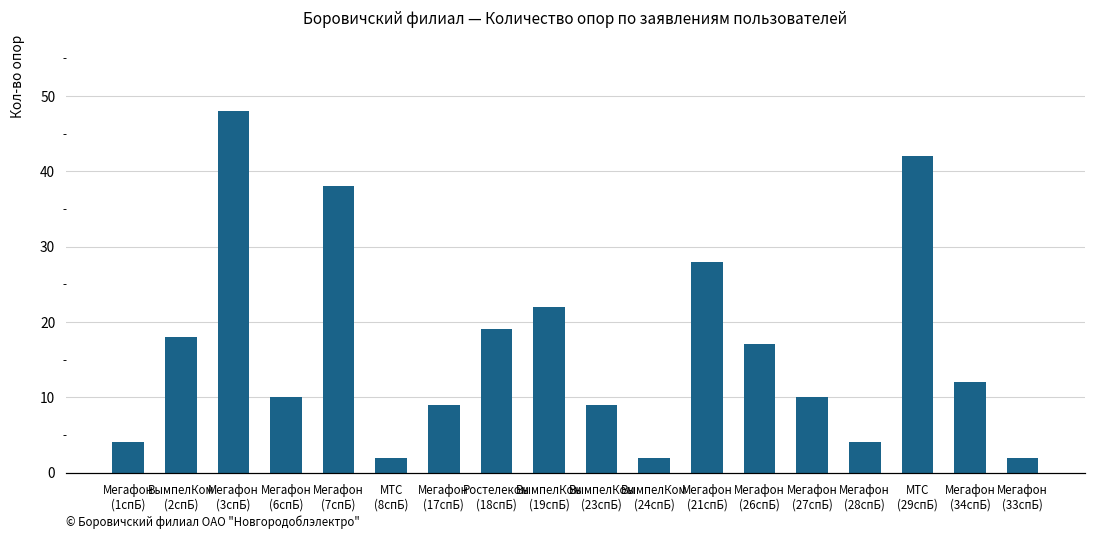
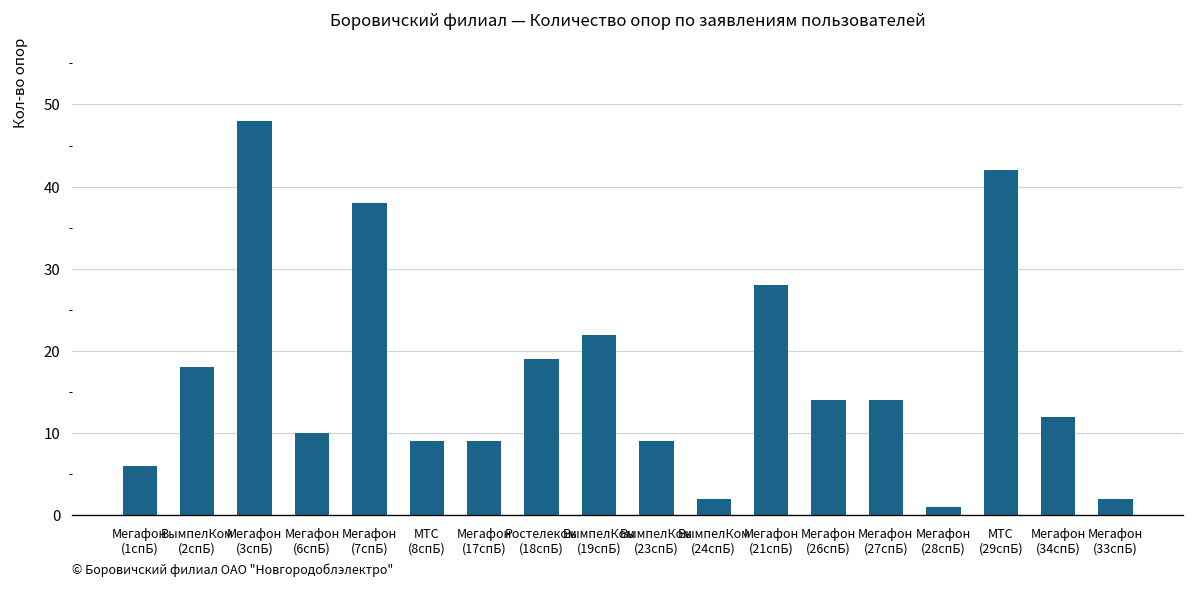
  {
-   "Мегафон (1спБ)": 4,
+   "Мегафон (1спБ)": 6,
    "ВымпелКом (2спБ)": 18,
    "Мегафон (3спБ)": 48,
    "Мегафон (6спБ)": 10,
    "Мегафон (7спБ)": 38,
-   "МТС (8спБ)": 2,
+   "МТС (8спБ)": 9,
    "Мегафон (17спБ)": 9,
    "Мегафон (21спБ)": 28,
-   "Мегафон (26спБ)": 17,
-   "Мегафон (27спБ)": 10,
-   "Мегафон (28спБ)": 4,
+   "Мегафон (26спБ)": 14,
+   "Мегафон (27спБ)": 14,
+   "Мегафон (28спБ)": 1,
    "МТС (29спБ)": 42,
    "Мегафон (34спБ)": 12,
    "Мегафон (33спБ)": 2
  }
